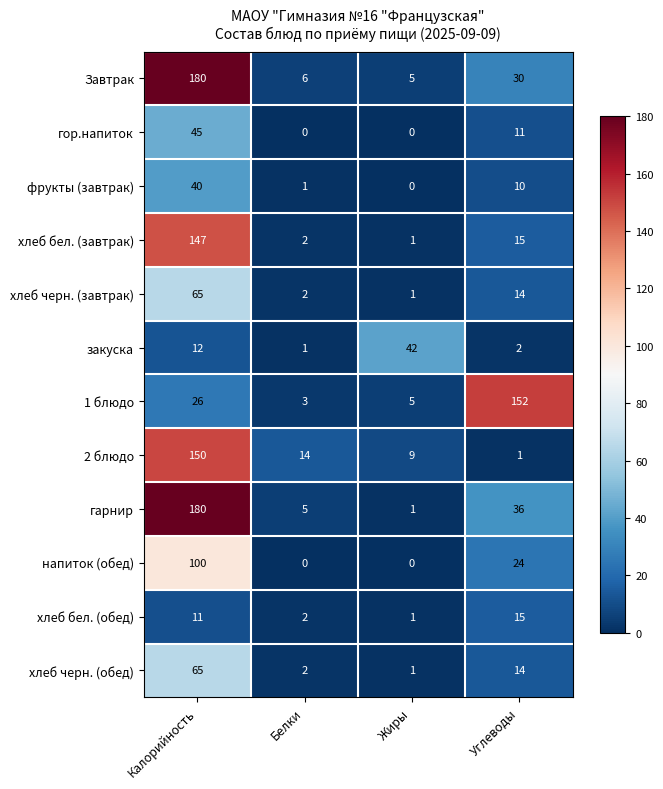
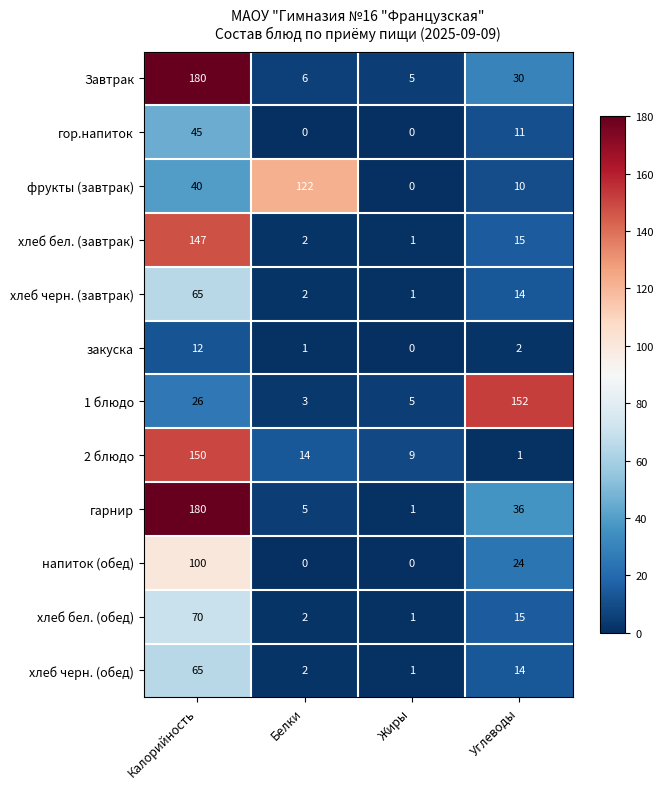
  {
    "Завтрак": {
      "Калорийность": 180,
      "Белки": 6,
      "Жиры": 5,
      "Углеводы": 30
    },
    "гор.напиток": {
      "Калорийность": 45,
      "Белки": 0,
      "Жиры": 0,
      "Углеводы": 11
    },
    "фрукты (завтрак)": {
      "Калорийность": 40,
-     "Белки": 1,
+     "Белки": 122,
      "Жиры": 0,
      "Углеводы": 10
    },
    "хлеб бел. (завтрак)": {
      "Калорийность": 147,
      "Белки": 2,
      "Жиры": 1,
      "Углеводы": 15
    },
    "хлеб черн. (завтрак)": {
      "Калорийность": 65,
      "Белки": 2,
      "Жиры": 1,
      "Углеводы": 14
    },
    "закуска": {
      "Калорийность": 12,
      "Белки": 1,
-     "Жиры": 42,
+     "Жиры": 0,
      "Углеводы": 2
    },
    "1 блюдо": {
      "Калорийность": 26,
      "Белки": 3,
      "Жиры": 5,
      "Углеводы": 152
    },
    "2 блюдо": {
      "Калорийность": 150,
      "Белки": 14,
      "Жиры": 9,
      "Углеводы": 1
    },
    "гарнир": {
      "Калорийность": 180,
      "Белки": 5,
      "Жиры": 1,
      "Углеводы": 36
    },
    "напиток (обед)": {
      "Калорийность": 100,
      "Белки": 0,
      "Жиры": 0,
      "Углеводы": 24
    },
    "хлеб бел. (обед)": {
-     "Калорийность": 11,
+     "Калорийность": 70,
      "Белки": 2,
      "Жиры": 1,
      "Углеводы": 15
    },
    "хлеб черн. (обед)": {
      "Калорийность": 65,
      "Белки": 2,
      "Жиры": 1,
      "Углеводы": 14
    }
  }
